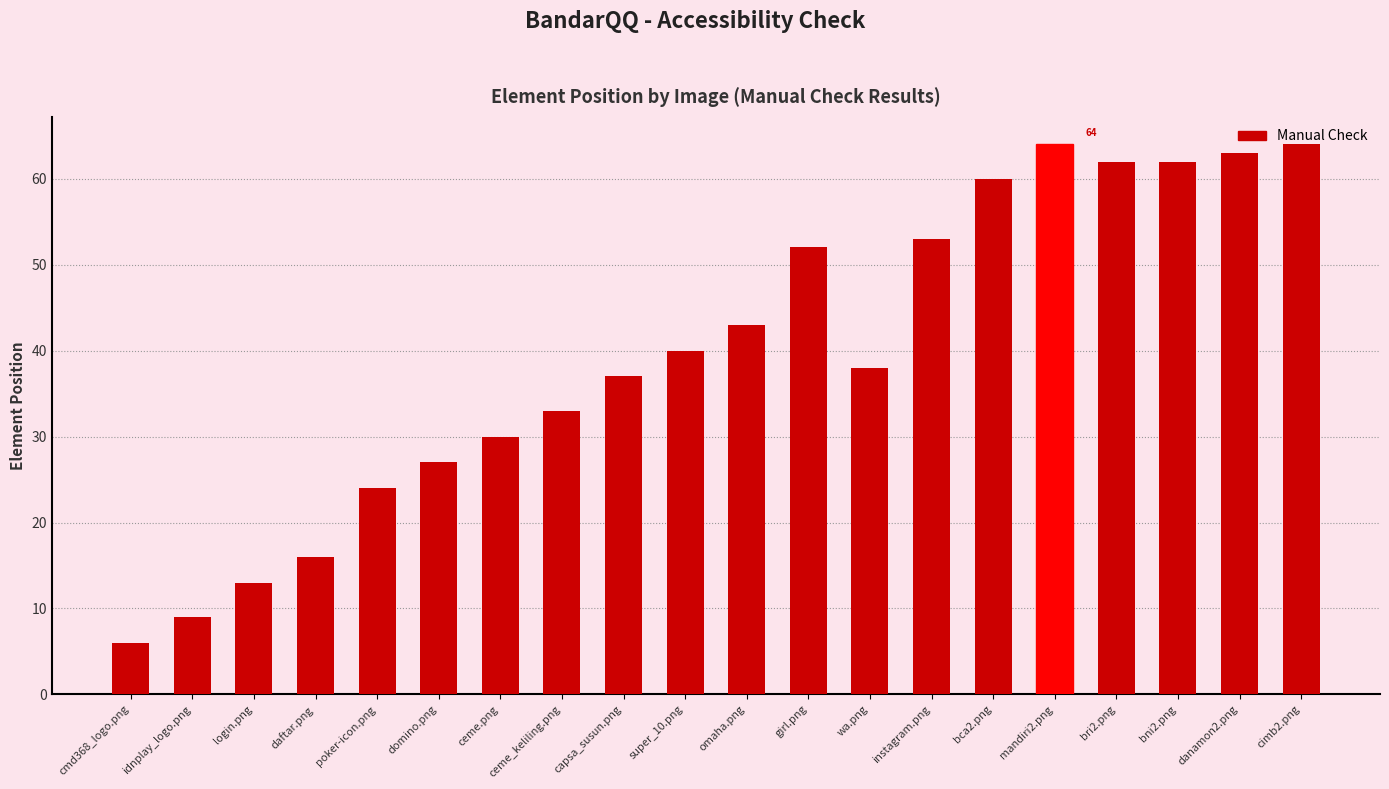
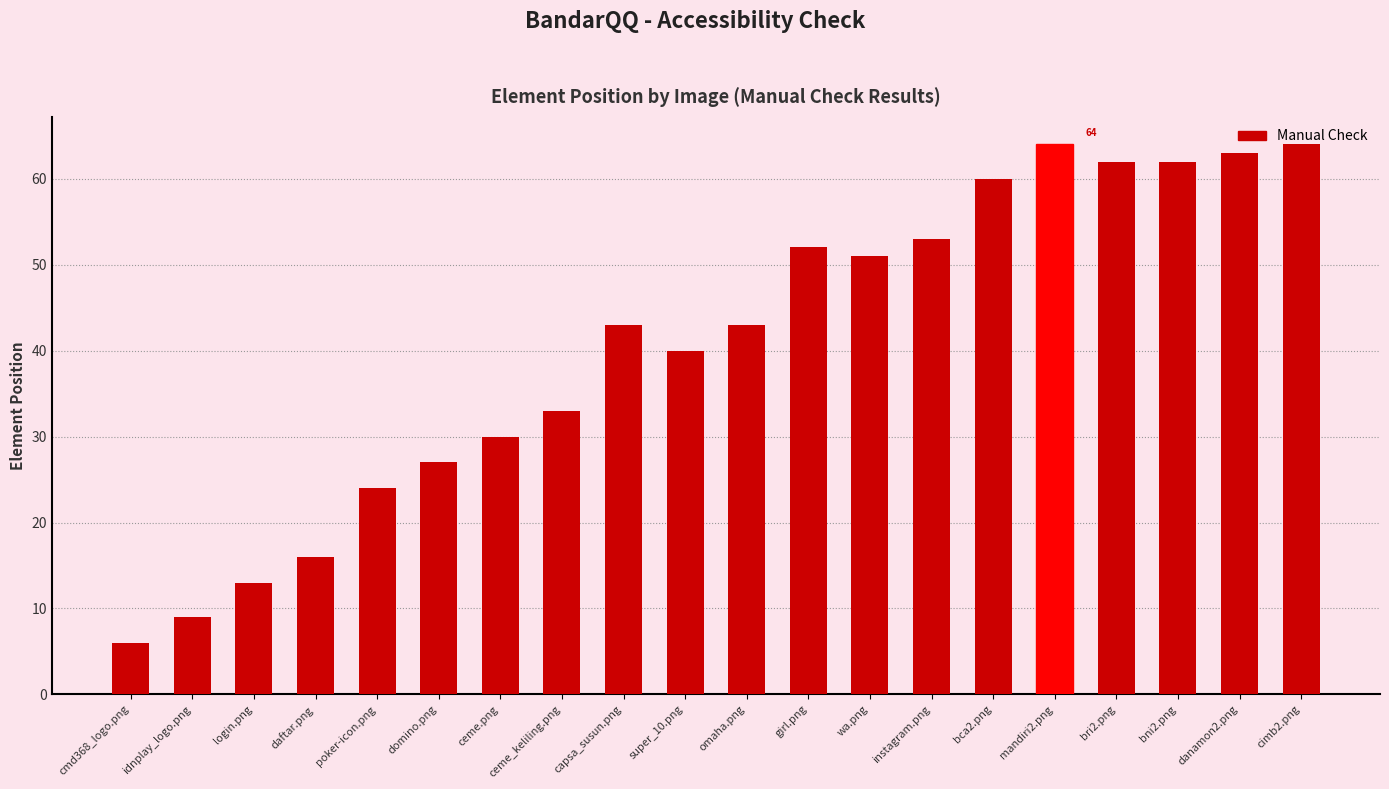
  {
    "cmd368_logo.png": 6,
    "idnplay_logo.png": 9,
    "login.png": 13,
    "daftar.png": 16,
    "poker-icon.png": 24,
    "domino.png": 27,
    "ceme.png": 30,
    "ceme_keliling.png": 33,
-   "capsa_susun.png": 37,
+   "capsa_susun.png": 43,
    "super_10.png": 40,
    "omaha.png": 43,
    "girl.png": 52,
-   "wa.png": 38,
+   "wa.png": 51,
    "instagram.png": 53,
    "bca2.png": 60,
    "bri2.png": 62,
    "bni2.png": 62,
    "danamon2.png": 63,
    "cimb2.png": 64
  }
